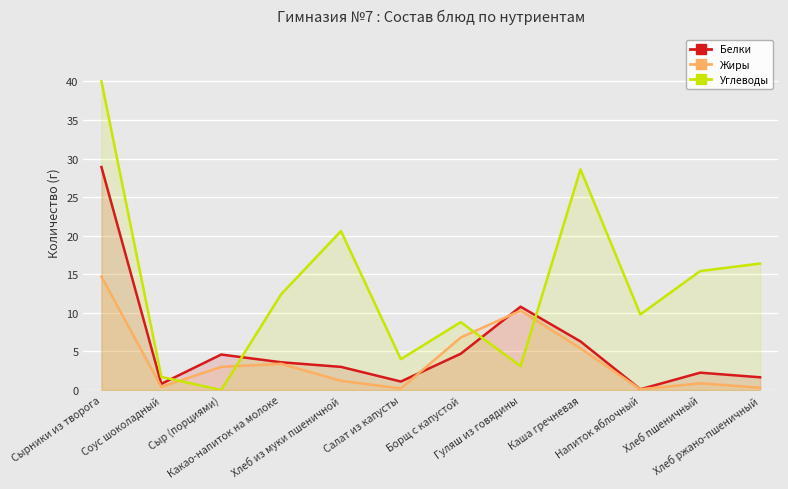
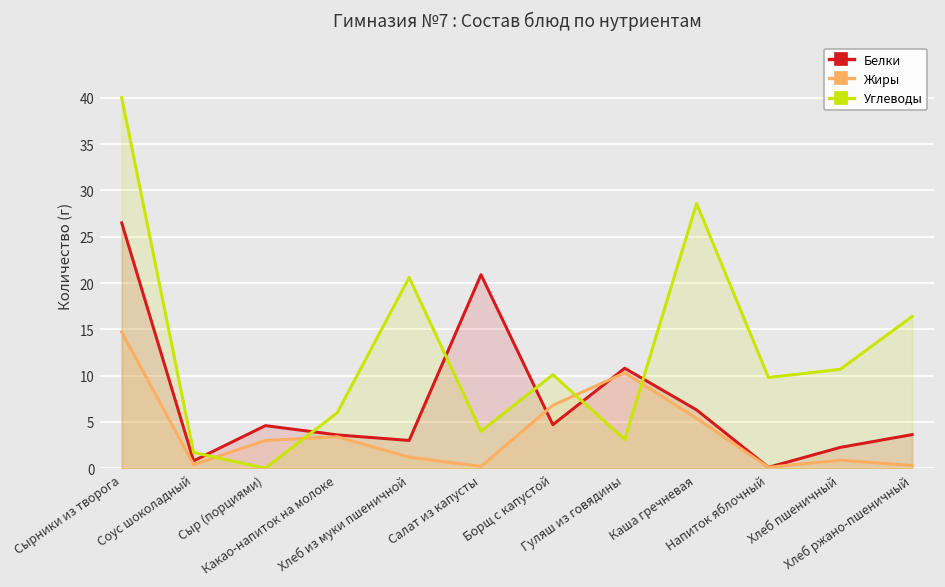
  {
    "Белки": {
-     "Сырники из творога": 29,
+     "Сырники из творога": 27,
      "Соус шоколадный": 1,
      "Сыр (порциями)": 5,
      "Хлеб из муки пшеничной": 3,
-     "Салат из капусты": 1,
+     "Салат из капусты": 21,
      "Борщ с капустой": 5,
      "Гуляш из говядины": 11,
      "Каша гречневая": 6,
      "Хлеб пшеничный": 2,
-     "Хлеб ржано-пшеничный": 2
+     "Хлеб ржано-пшеничный": 4
    },
    "Жиры": {
      "Сырники из творога": 15,
      "Соус шоколадный": 0,
      "Сыр (порциями)": 3,
      "Хлеб из муки пшеничной": 1,
      "Салат из капусты": 0,
      "Борщ с капустой": 7,
      "Гуляш из говядины": 10,
      "Каша гречневая": 5,
      "Хлеб пшеничный": 1,
      "Хлеб ржано-пшеничный": 0
    },
    "Углеводы": {
      "Сырники из творога": 40,
      "Соус шоколадный": 2,
      "Сыр (порциями)": 0,
-     "Какао-напиток на молоке": 12,
+     "Какао-напиток на молоке": 6,
      "Хлеб из муки пшеничной": 21,
      "Салат из капусты": 4,
-     "Борщ с капустой": 9,
+     "Борщ с капустой": 10,
      "Гуляш из говядины": 3,
      "Каша гречневая": 29,
      "Напиток яблочный": 10,
-     "Хлеб пшеничный": 15,
+     "Хлеб пшеничный": 11,
      "Хлеб ржано-пшеничный": 16
    }
  }
